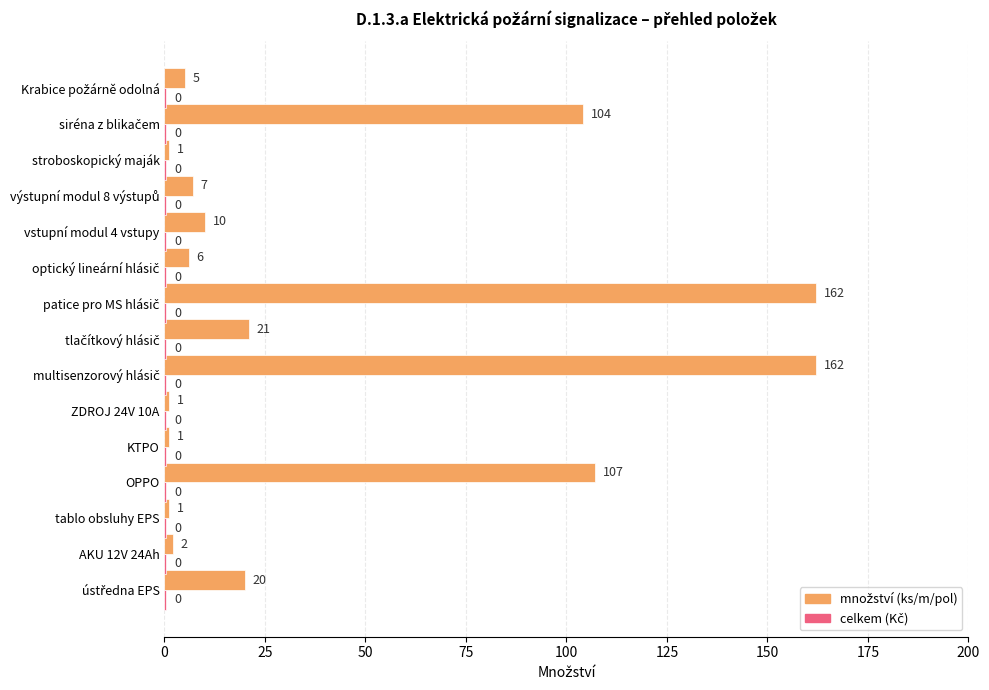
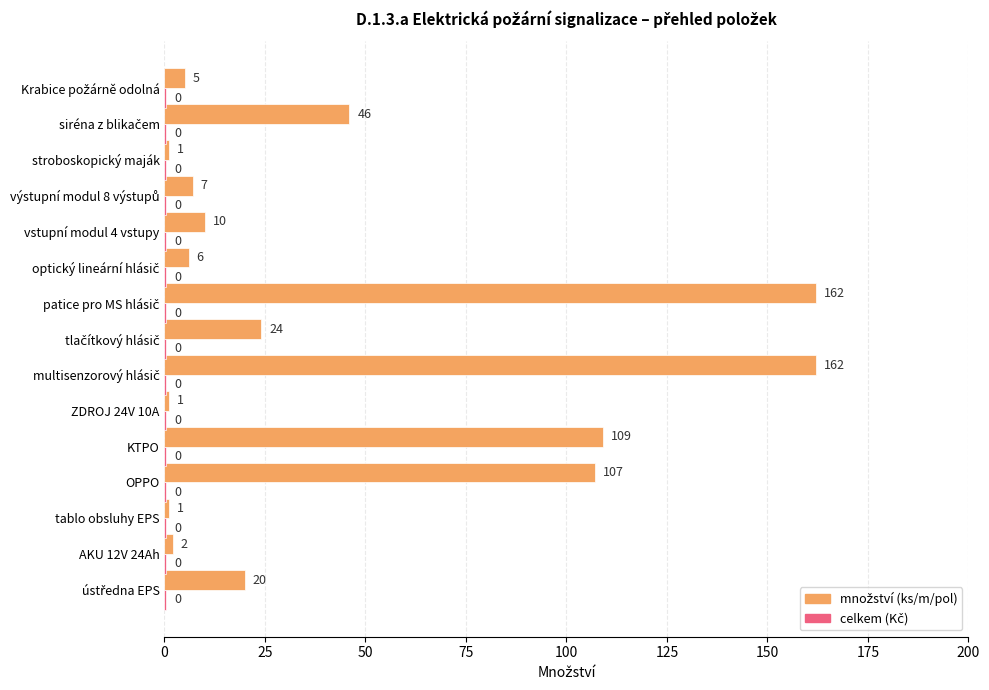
  {
    "množství (ks/m/pol)": {
      "Krabice požárně odolná": 5,
-     "siréna z blikačem": 104,
+     "siréna z blikačem": 46,
      "stroboskopický maják": 1,
      "výstupní modul 8 výstupů": 7,
      "vstupní modul 4 vstupy": 10,
      "optický lineární hlásič": 6,
      "patice pro MS hlásič": 162,
-     "tlačítkový hlásič": 21,
+     "tlačítkový hlásič": 24,
      "multisenzorový hlásič": 162,
      "ZDROJ 24V 10A": 1,
-     "KTPO": 1,
+     "KTPO": 109,
      "OPPO": 107,
      "tablo obsluhy EPS": 1,
      "AKU 12V 24Ah": 2,
      "ústředna EPS": 20
    },
    "celkem (Kč)": {
      "Krabice požárně odolná": 0,
      "siréna z blikačem": 0,
      "stroboskopický maják": 0,
      "výstupní modul 8 výstupů": 0,
      "vstupní modul 4 vstupy": 0,
      "optický lineární hlásič": 0,
      "patice pro MS hlásič": 0,
      "tlačítkový hlásič": 0,
      "multisenzorový hlásič": 0,
      "ZDROJ 24V 10A": 0,
      "KTPO": 0,
      "OPPO": 0,
      "tablo obsluhy EPS": 0,
      "AKU 12V 24Ah": 0,
      "ústředna EPS": 0
    }
  }
